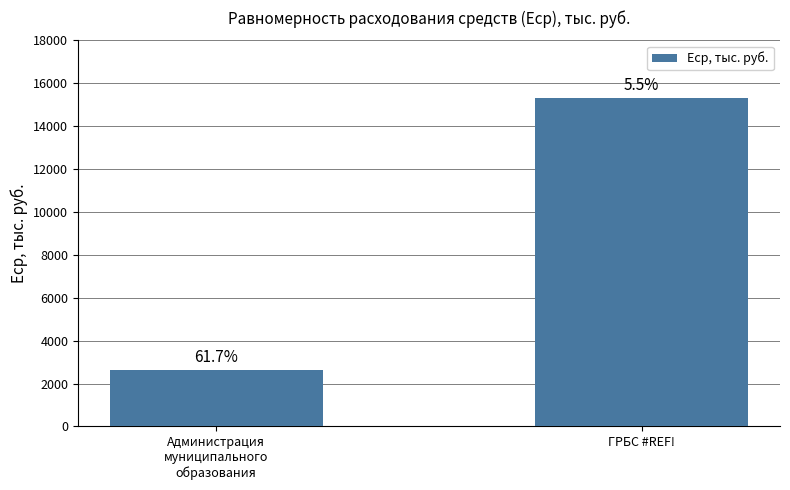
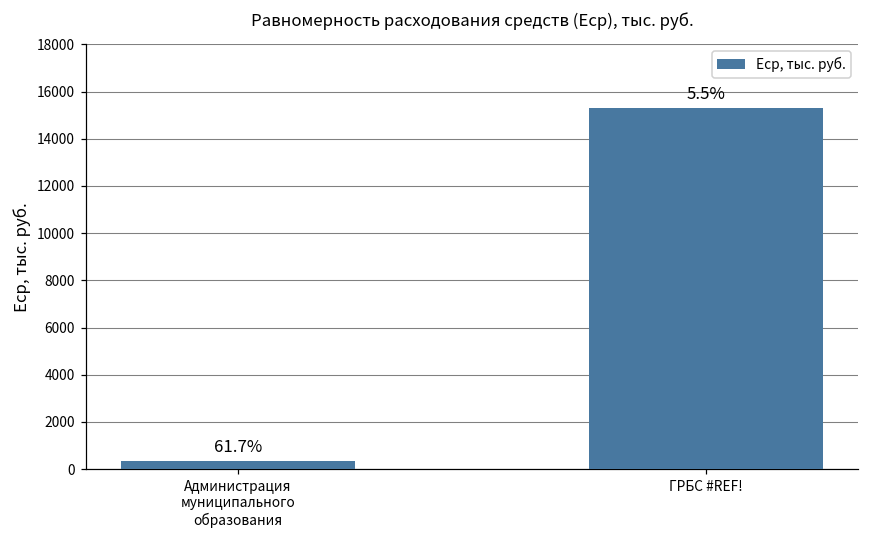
  {
-   "Администрация муниципального образования": 2600
+   "Администрация муниципального образования": 300
  }
